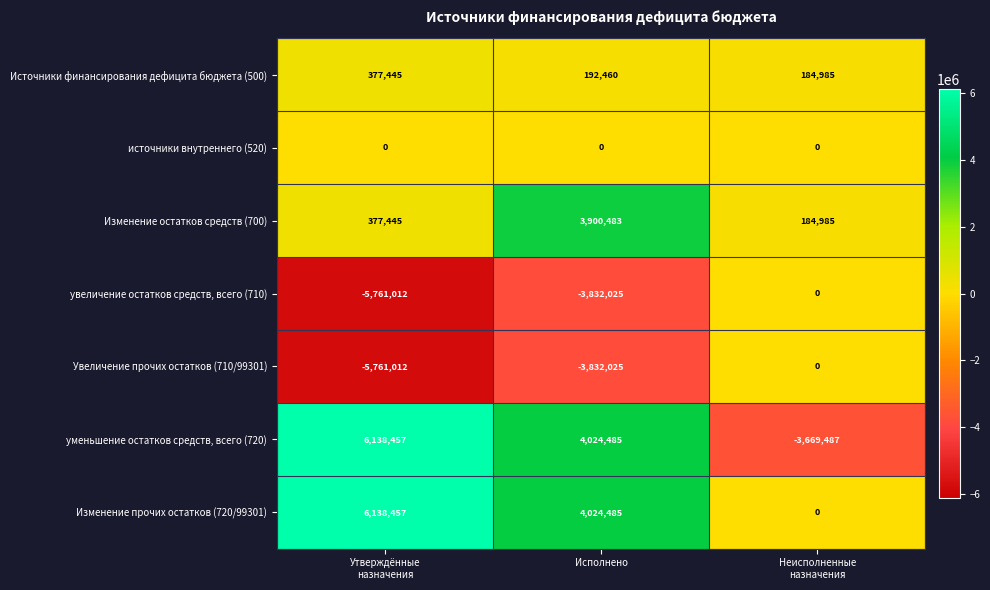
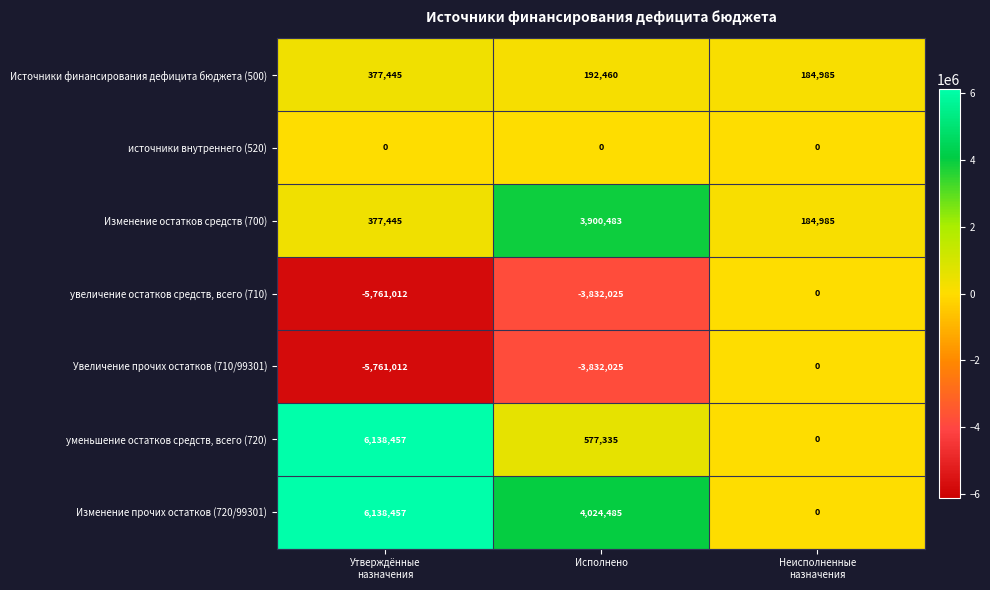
  {
    "Источники финансирования дефицита бюджета (500)": {
      "Утверждённые назначения": "377,445",
      "Исполнено": "192,460",
      "Неисполненные назначения": "184,985"
    },
    "источники внутреннего (520)": {
      "Утверждённые назначения": "0",
      "Исполнено": "0",
      "Неисполненные назначения": "0"
    },
    "Изменение остатков средств (700)": {
      "Утверждённые назначения": "377,445",
      "Исполнено": "3,900,483",
      "Неисполненные назначения": "184,985"
    },
    "увеличение остатков средств, всего (710)": {
      "Утверждённые назначения": "-5,761,012",
      "Исполнено": "-3,832,025",
      "Неисполненные назначения": "0"
    },
    "Увеличение прочих остатков (710/99301)": {
      "Утверждённые назначения": "-5,761,012",
      "Исполнено": "-3,832,025",
      "Неисполненные назначения": "0"
    },
    "уменьшение остатков средств, всего (720)": {
      "Утверждённые назначения": "6,138,457",
-     "Исполнено": "4,024,485",
-     "Неисполненные назначения": "-3,669,487"
+     "Исполнено": "577,335",
+     "Неисполненные назначения": "0"
    },
    "Изменение прочих остатков (720/99301)": {
      "Утверждённые назначения": "6,138,457",
      "Исполнено": "4,024,485",
      "Неисполненные назначения": "0"
    }
  }
